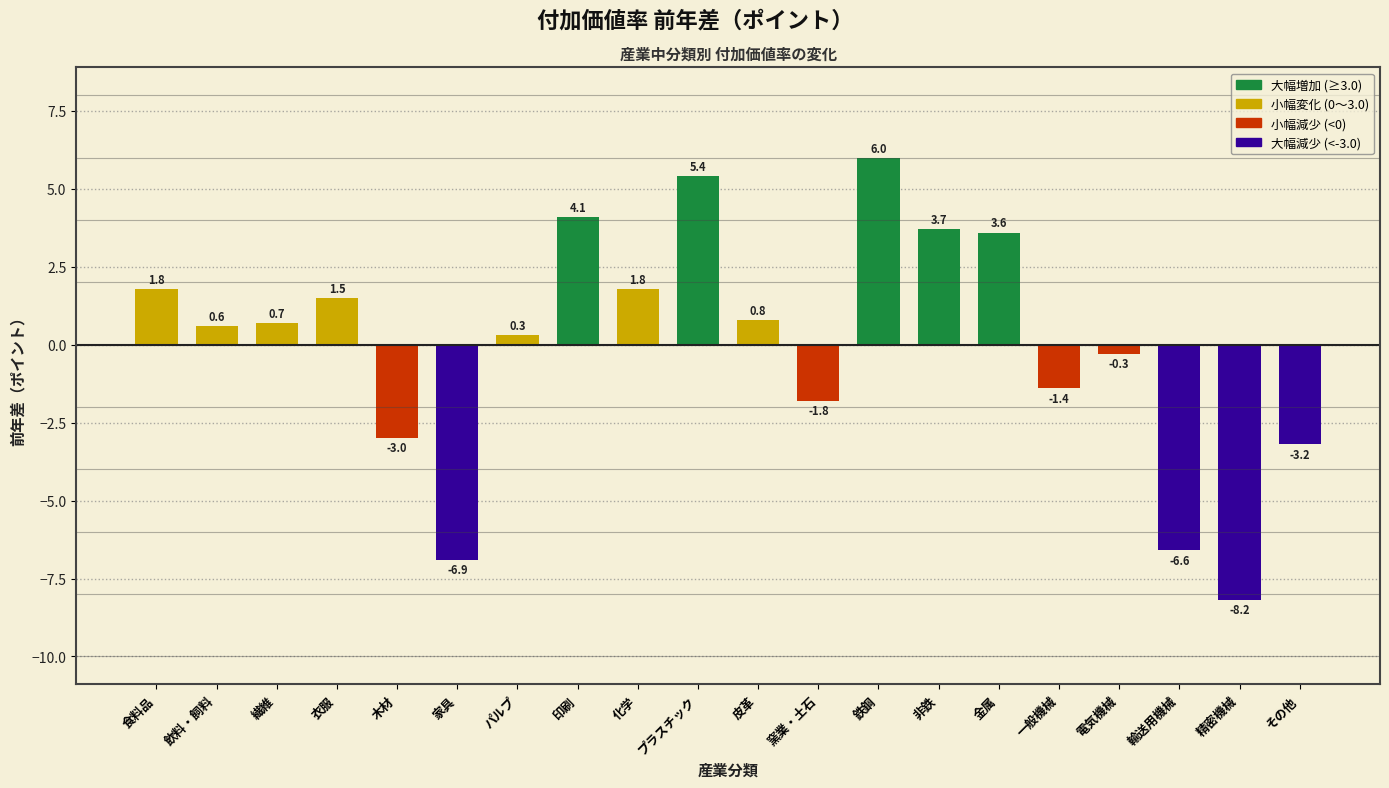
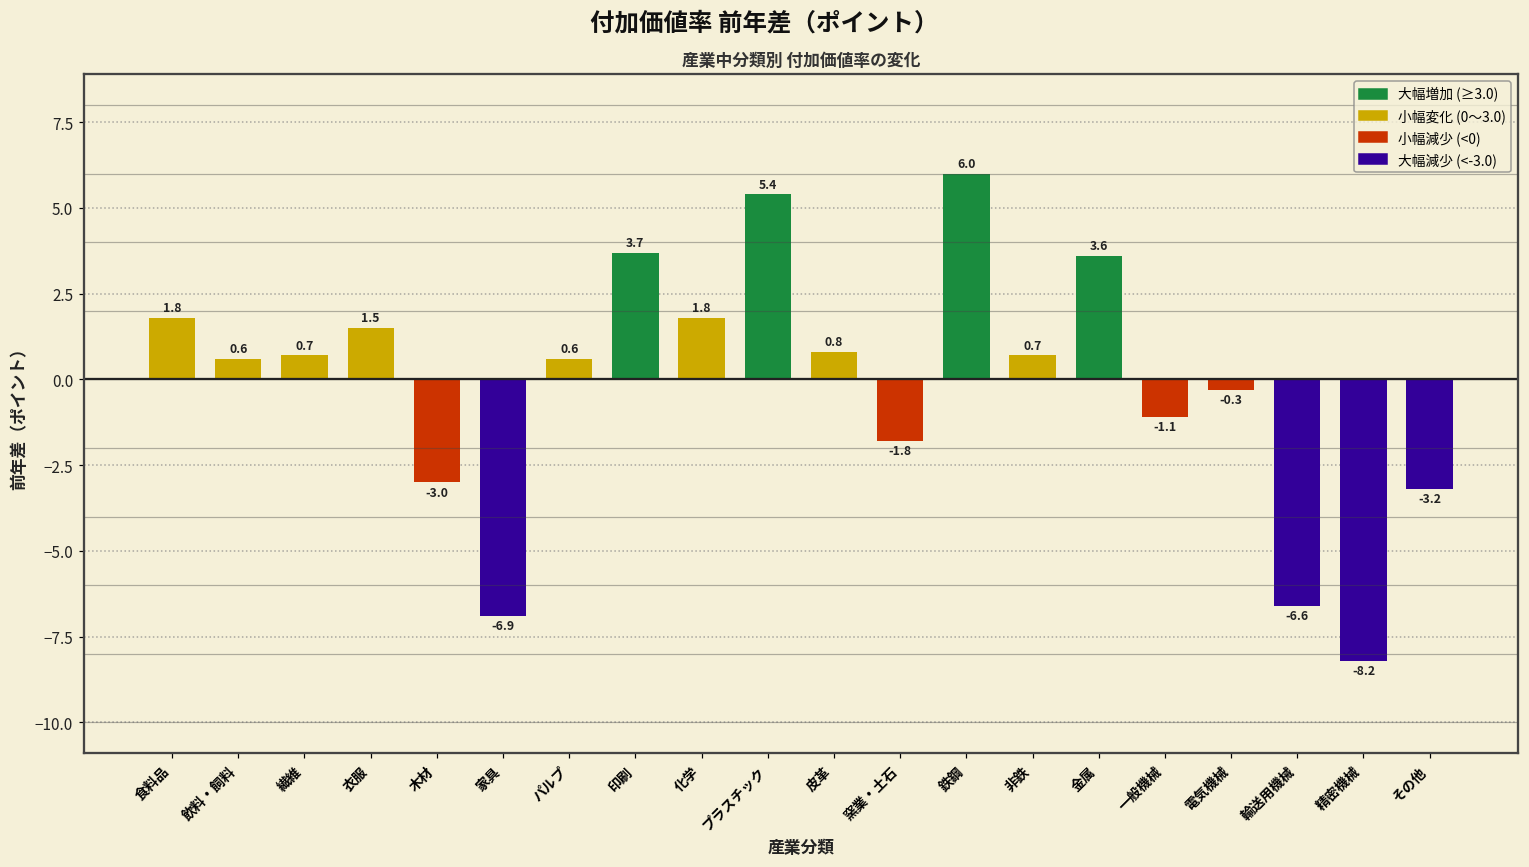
  {
    "食料品": 1.8,
    "飲料・飼料": 0.6,
    "繊維": 0.7,
    "衣服": 1.5,
    "木材": -3.0,
    "家具": -6.9,
-   "パルプ": 0.3,
-   "印刷": 4.1,
+   "パルプ": 0.6,
+   "印刷": 3.7,
    "化学": 1.8,
    "プラスチック": 5.4,
    "皮革": 0.8,
    "窯業・土石": -1.8,
    "鉄鋼": 6.0,
-   "非鉄": 3.7,
+   "非鉄": 0.7,
    "金属": 3.6,
-   "一般機械": -1.4,
+   "一般機械": -1.1,
    "電気機械": -0.3,
    "輸送用機械": -6.6,
    "精密機械": -8.2,
    "その他": -3.2
  }
